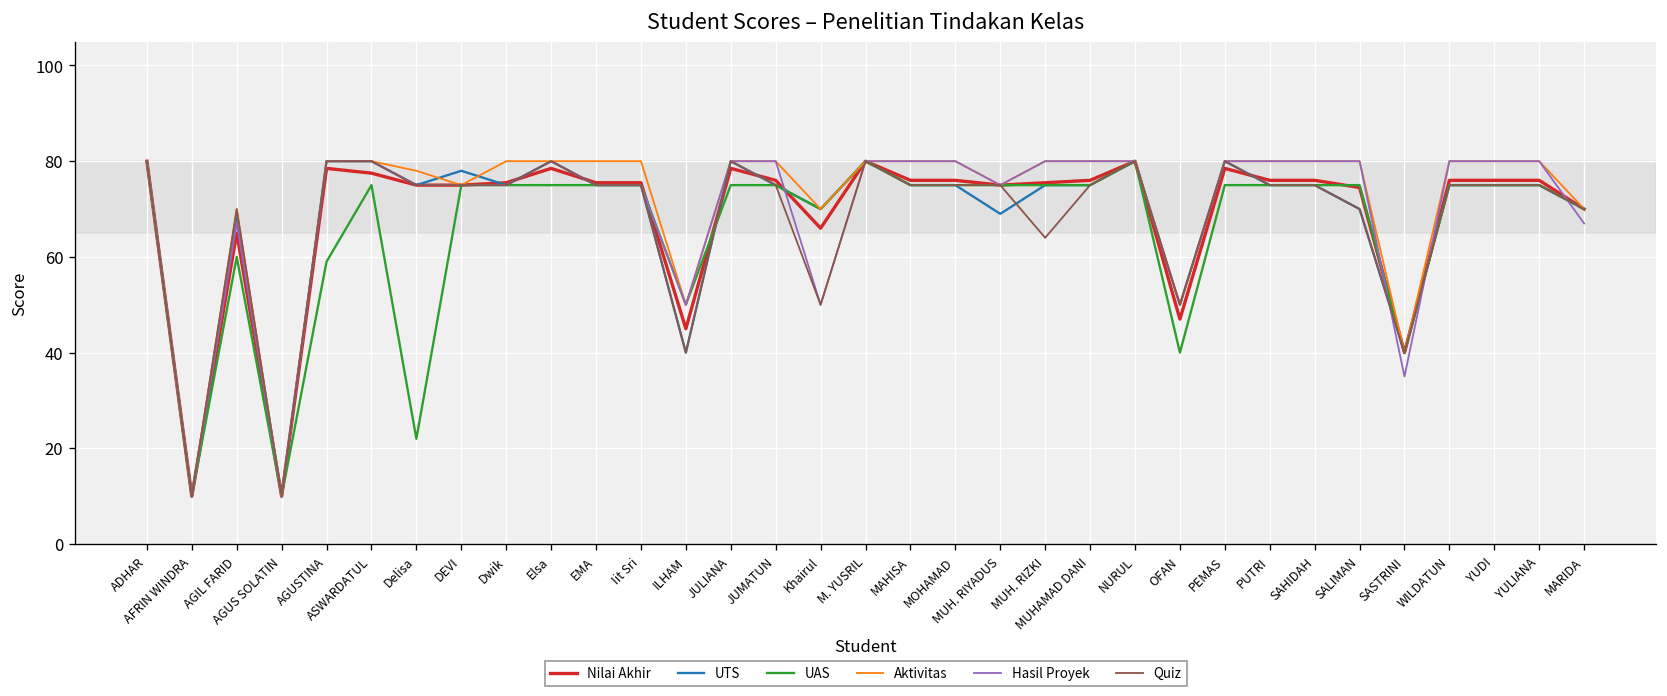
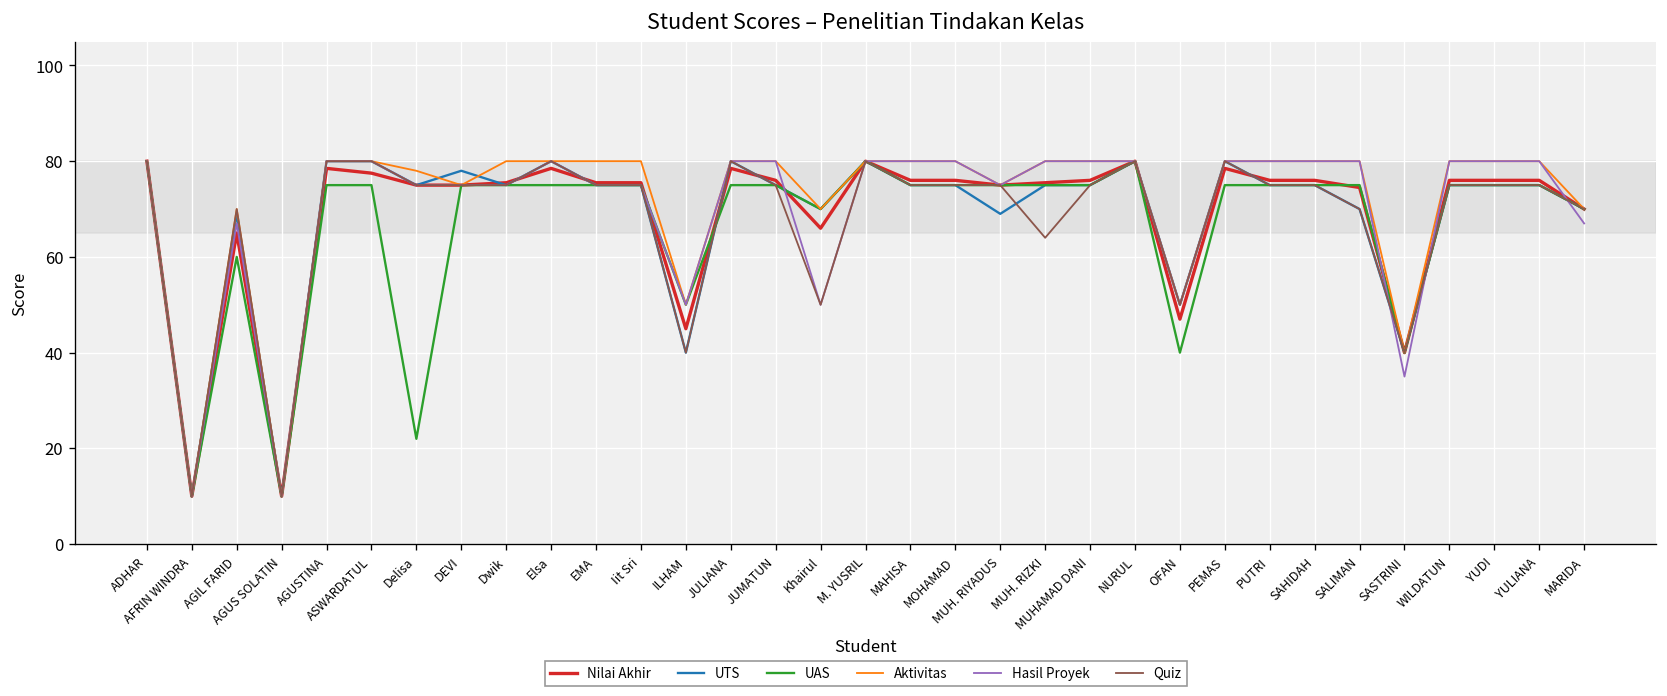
  {
    "Nilai Akhir": {
      "AGIL FARID": 65,
      "AGUSTINA": 79,
      "ASWARDATUL": 78,
      "Elsa": 79,
      "ILHAM": 45,
      "JULIANA": 79,
      "JUMATUN": 76,
      "Khairul": 66,
      "MAHISA": 76,
      "MOHAMAD": 76,
      "MUHAMAD DANI": 76,
      "OFAN": 47,
      "PEMAS": 79,
      "PUTRI": 76,
      "SAHIDAH": 76,
      "WILDATUN": 76,
      "YUDI": 76,
      "YULIANA": 76
    },
    "UTS": {
      "AGIL FARID": 69,
      "DEVI": 78,
      "MUH. RIYADUS": 69
    },
    "UAS": {
      "AGIL FARID": 60,
-     "AGUSTINA": 59,
+     "AGUSTINA": 75,
      "ASWARDATUL": 75,
      "Delisa": 22,
      "Elsa": 75,
      "JULIANA": 75,
      "OFAN": 40,
      "PEMAS": 75
    },
    "Aktivitas": {
      "Delisa": 78,
      "Dwik": 80,
      "EMA": 80,
      "Iit Sri": 80
    },
    "Hasil Proyek": {
      "AGIL FARID": 67,
      "SASTRINI": 35,
      "MARIDA": 67
    },
    "Quiz": {
      "MUH. RIZKI": 64
    }
  }
